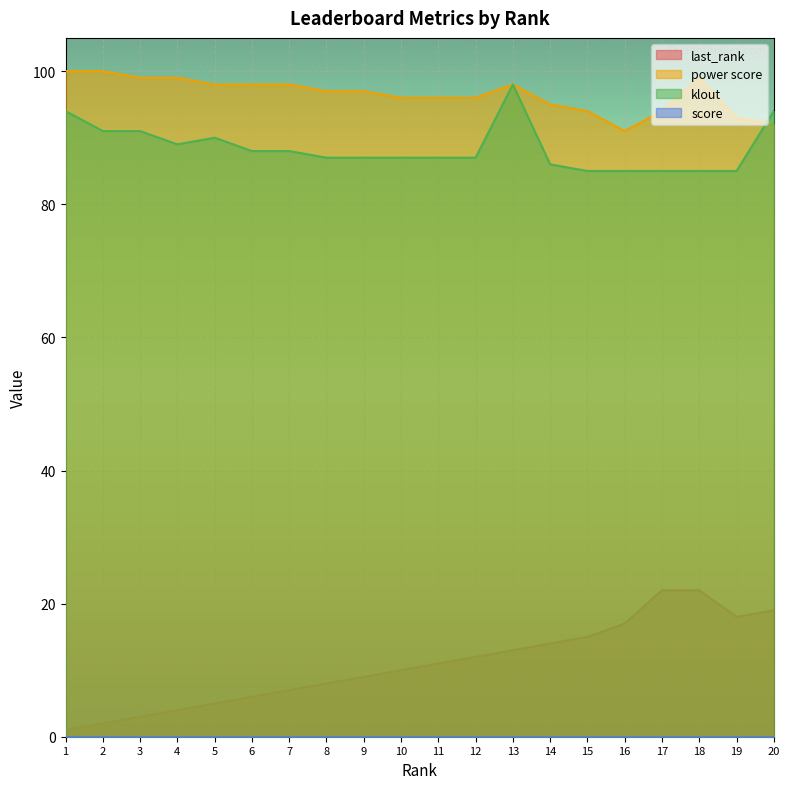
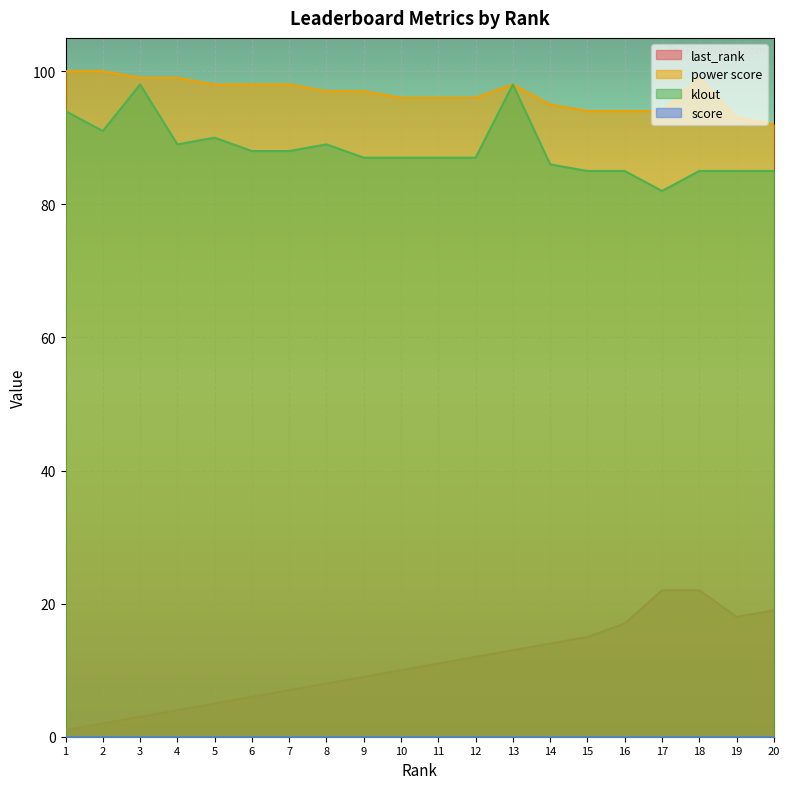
  {
    "last_rank": {
      "1": 1,
      "2": 2,
      "3": 3,
      "4": 4,
      "5": 5,
      "6": 6,
      "7": 7,
      "8": 8,
      "9": 9,
      "10": 10,
      "11": 11,
      "12": 12,
      "13": 13,
      "14": 14,
      "15": 15,
      "16": 17,
      "17": 22,
      "18": 22,
      "19": 18,
      "20": 19
    },
    "power score": {
      "1": 100,
      "2": 100,
      "3": 99,
      "4": 99,
      "5": 98,
      "6": 98,
      "7": 98,
      "8": 97,
      "9": 97,
      "10": 96,
      "11": 96,
      "12": 96,
      "14": 95,
      "15": 94,
-     "16": 91,
+     "16": 94,
      "20": 92
    },
    "klout": {
      "1": 94,
      "2": 91,
-     "3": 91,
+     "3": 98,
      "4": 89,
      "5": 90,
      "6": 88,
      "7": 88,
-     "8": 87,
+     "8": 89,
      "9": 87,
      "10": 87,
      "11": 87,
      "12": 87,
      "14": 86,
      "15": 85,
      "16": 85,
-     "17": 85,
+     "17": 82,
      "18": 85,
      "19": 85,
-     "20": 94
+     "20": 85
    },
    "score": {
      "1": 0,
      "2": 0,
      "3": 0,
      "4": 0,
      "5": 0,
      "6": 0,
      "7": 0,
      "8": 0,
      "9": 0,
      "10": 0,
      "11": 0,
      "12": 0,
      "13": 0,
      "14": 0,
      "15": 0,
      "16": 0,
      "17": 0,
      "18": 0,
      "19": 0,
      "20": 0
    }
  }
